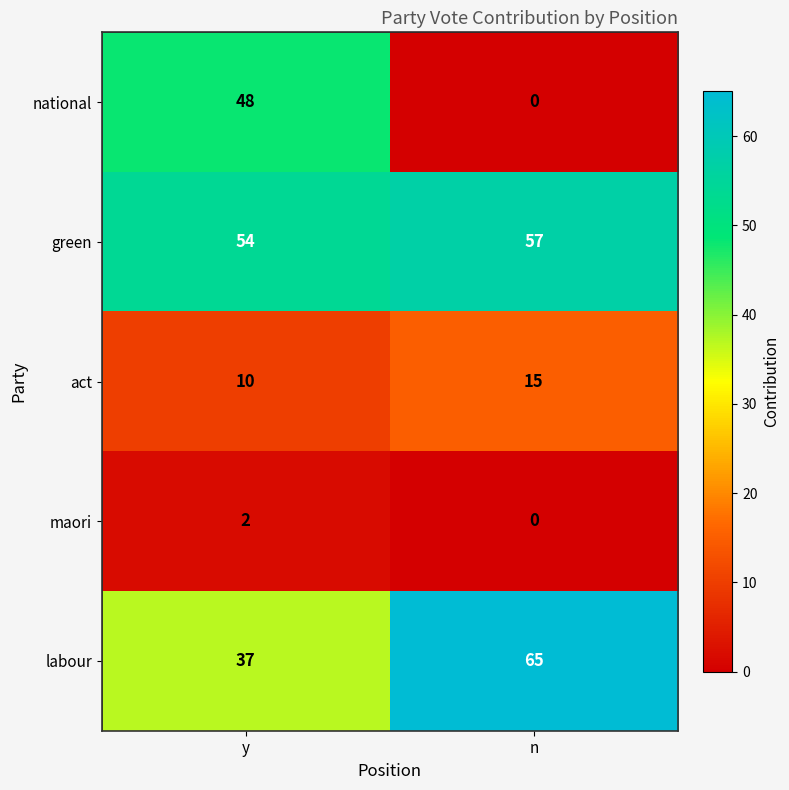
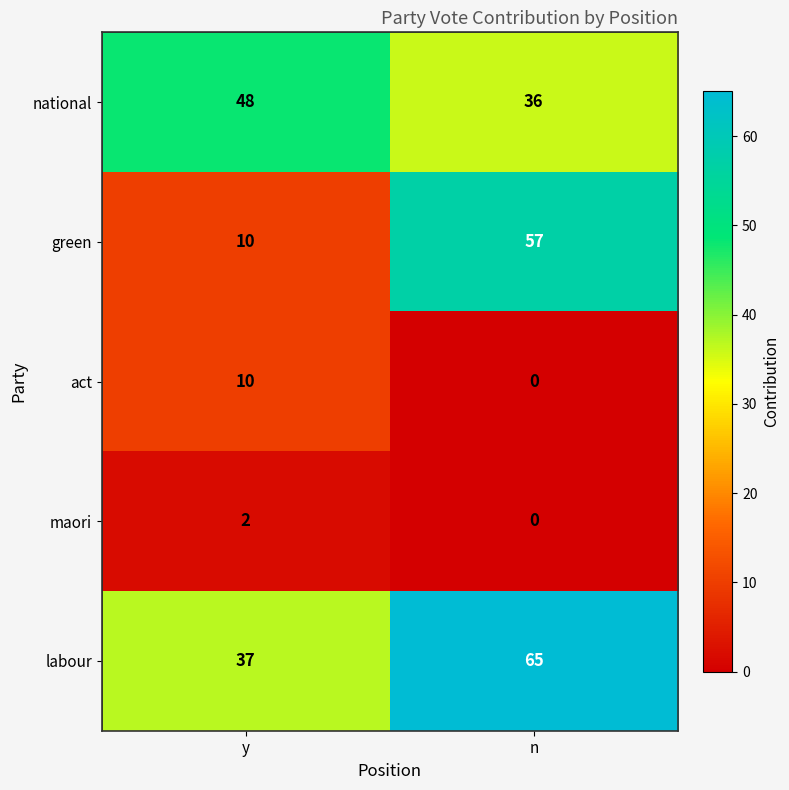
  {
    "national": {
      "y": 48,
-     "n": 0
+     "n": 36
    },
    "green": {
-     "y": 54,
+     "y": 10,
      "n": 57
    },
    "act": {
      "y": 10,
-     "n": 15
+     "n": 0
    },
    "maori": {
      "y": 2,
      "n": 0
    },
    "labour": {
      "y": 37,
      "n": 65
    }
  }
